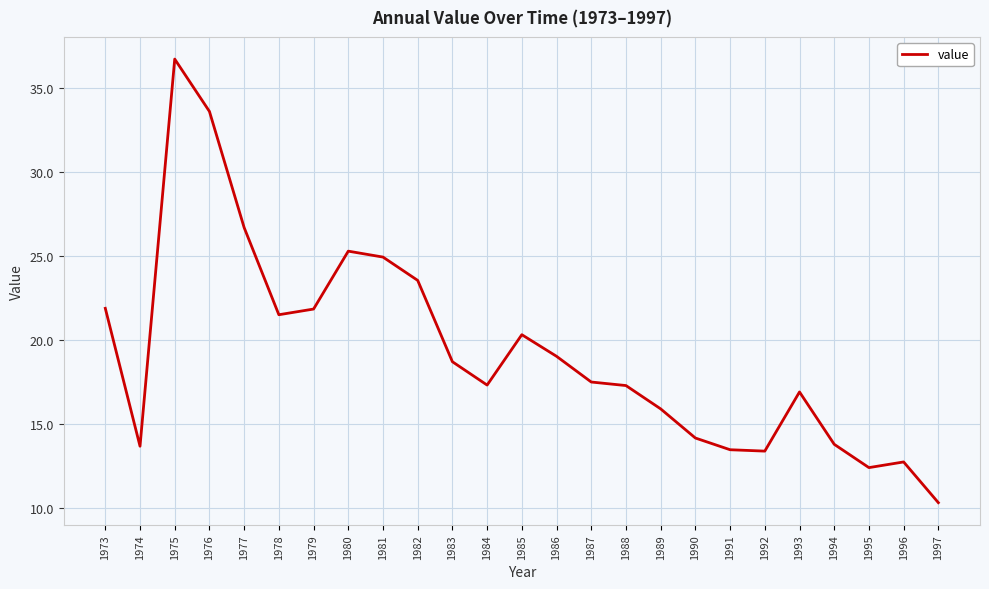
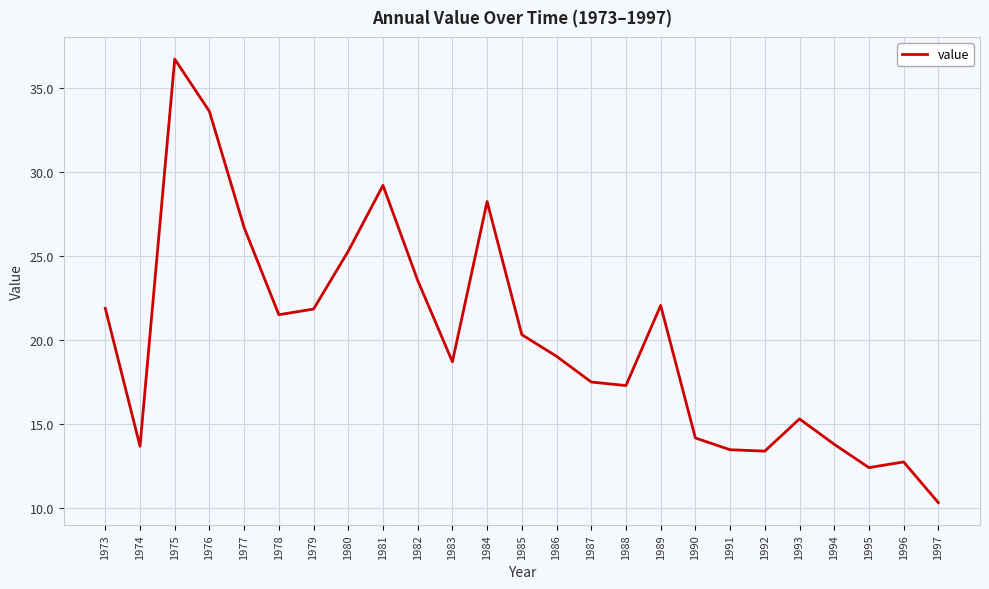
  {
    "1973": 21.9,
    "1974": 13.7,
    "1975": 36.7,
    "1976": 33.6,
    "1977": 26.7,
    "1978": 21.5,
    "1979": 21.9,
    "1980": 25.3,
-   "1981": 24.9,
+   "1981": 29.2,
    "1982": 23.6,
    "1983": 18.7,
-   "1984": 17.3,
+   "1984": 28.2,
    "1985": 20.3,
    "1986": 19.0,
    "1987": 17.5,
    "1988": 17.3,
-   "1989": 15.9,
+   "1989": 22.1,
    "1990": 14.2,
    "1991": 13.5,
    "1992": 13.4,
-   "1993": 16.9,
+   "1993": 15.3,
    "1994": 13.8,
    "1995": 12.4,
    "1996": 12.8,
    "1997": 10.3
  }
